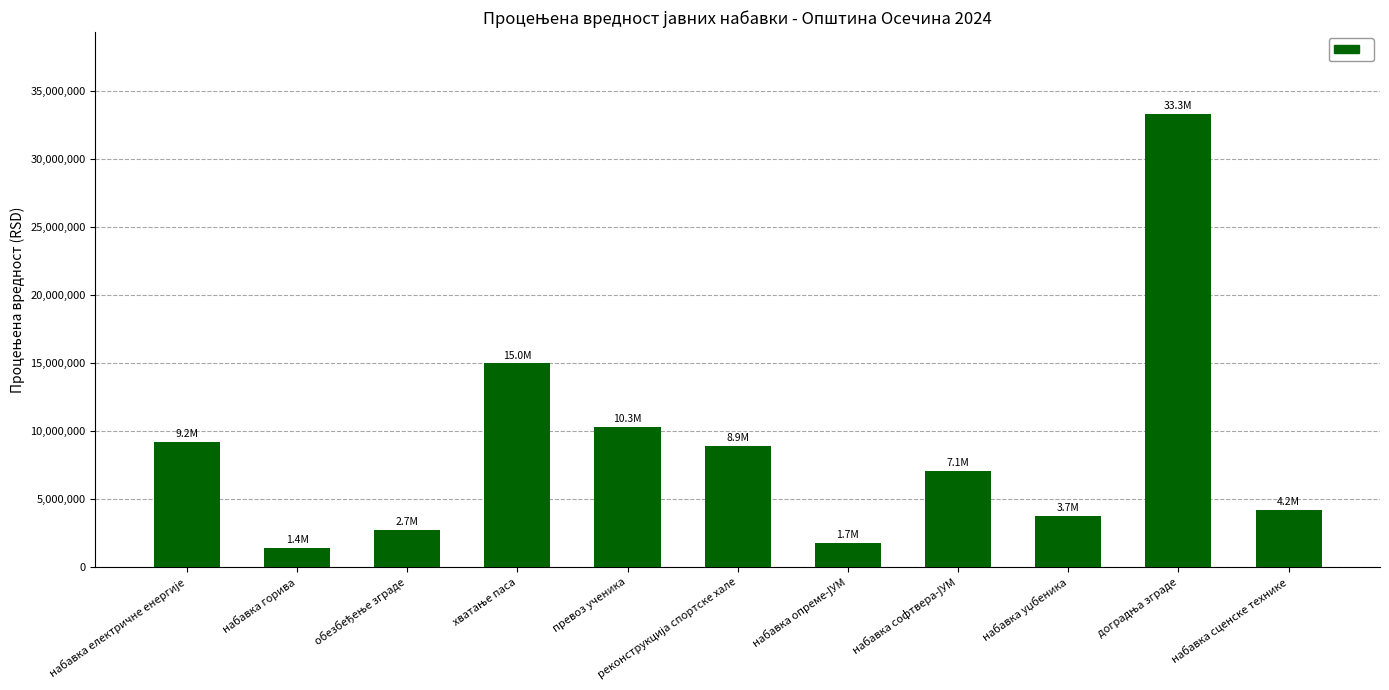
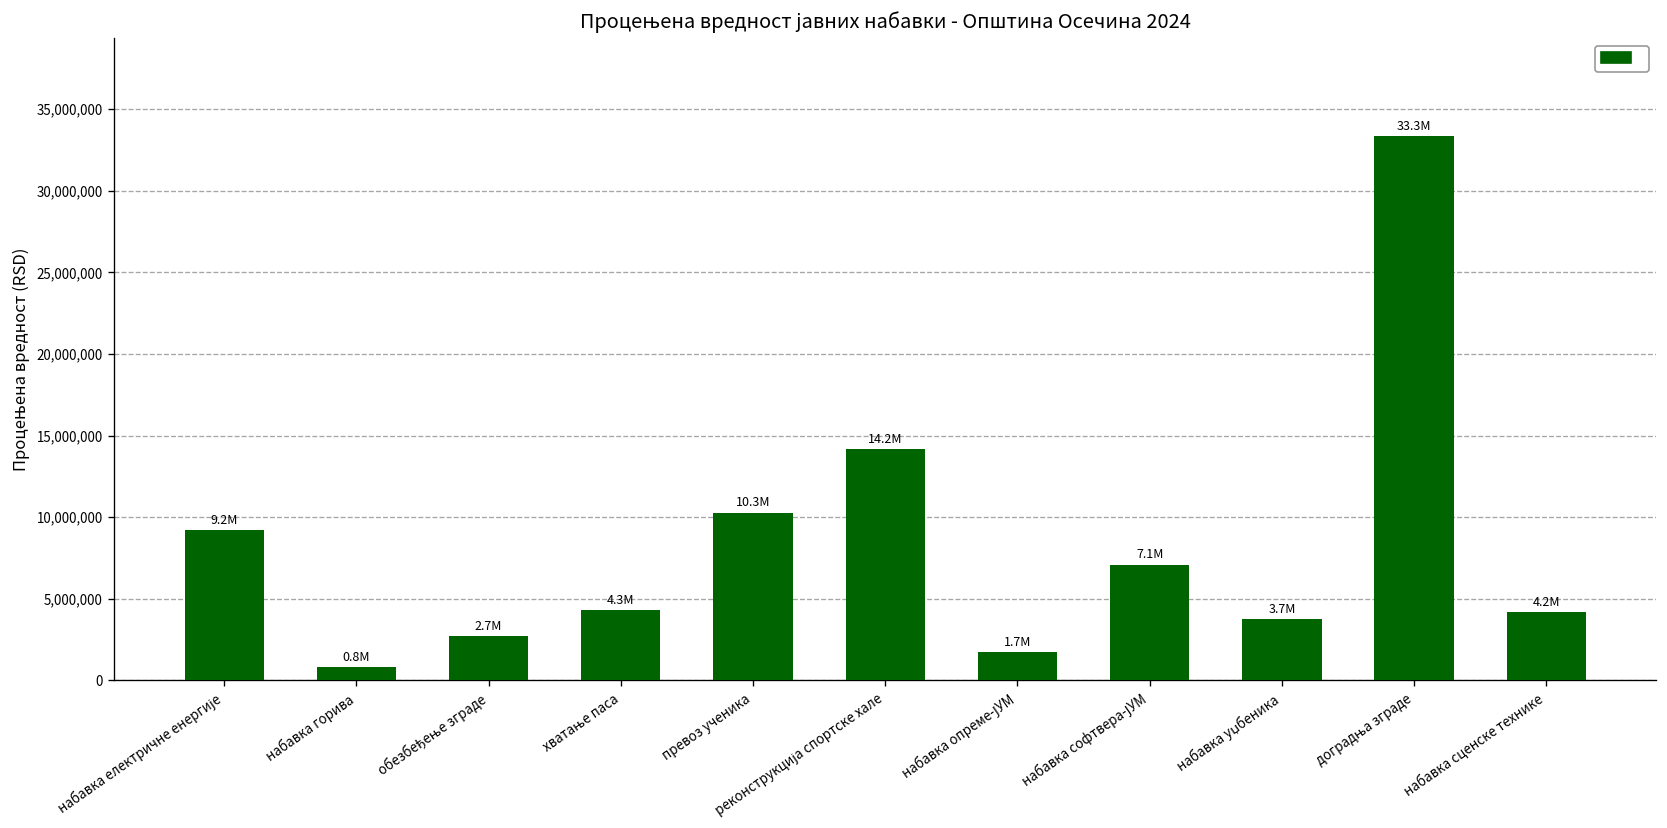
  {
    "набавка електричне енергије": "9.2M",
-   "набавка горива": "1.4M",
+   "набавка горива": "0.8M",
    "обезбеђење зграде": "2.7M",
-   "хватање паса": "15.0M",
+   "хватање паса": "4.3M",
    "превоз ученика": "10.3M",
-   "реконструкција спортске хале": "8.9M",
+   "реконструкција спортске хале": "14.2M",
    "набавка опреме-ЈУМ": "1.7M",
    "набавка софтвера-ЈУМ": "7.1M",
    "набавка уџбеника": "3.7M",
    "доградња зграде": "33.3M",
    "набавка сценске технике": "4.2M"
  }
